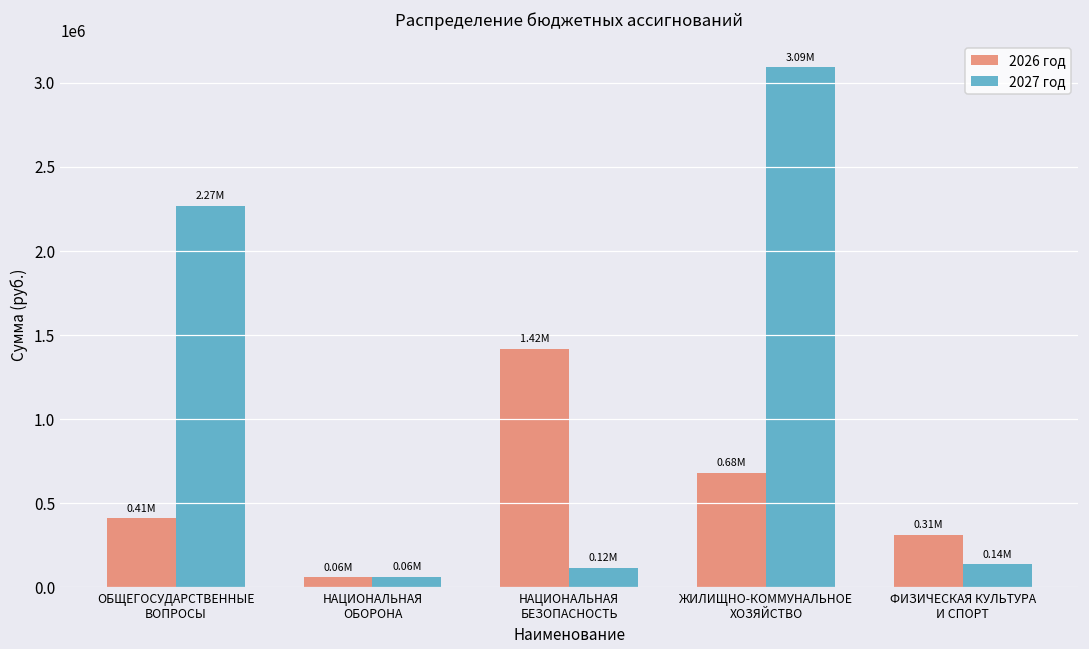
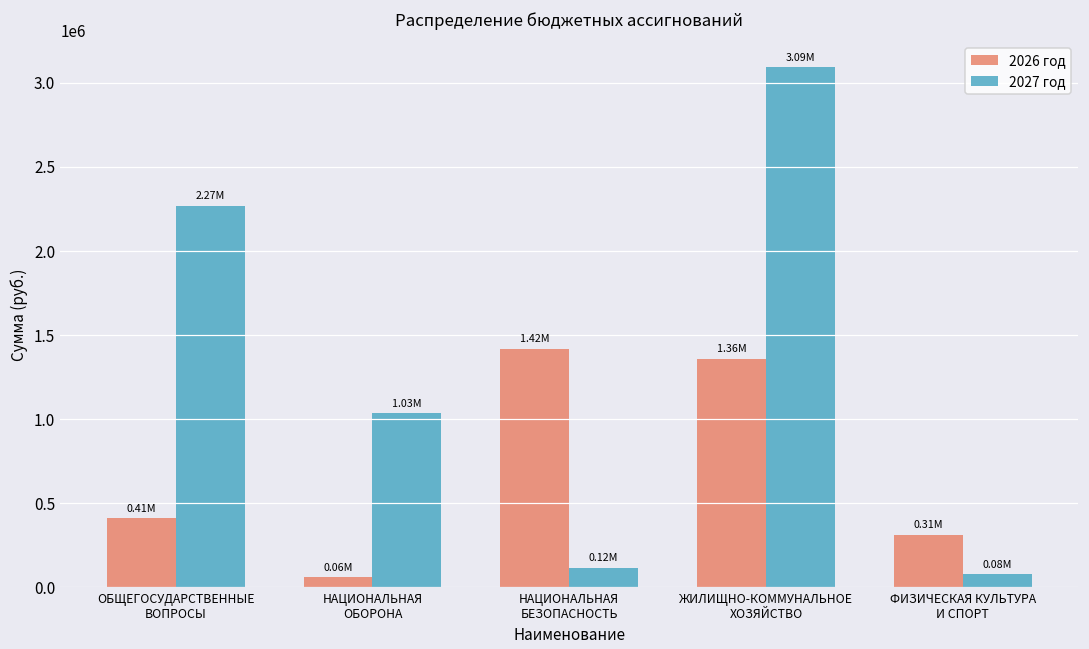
  {
    "2026 год": {
      "ОБЩЕГОСУДАРСТВЕННЫЕ ВОПРОСЫ": "0.41M",
      "НАЦИОНАЛЬНАЯ ОБОРОНА": "0.06M",
      "НАЦИОНАЛЬНАЯ БЕЗОПАСНОСТЬ": "1.42M",
-     "ЖИЛИЩНО-КОММУНАЛЬНОЕ ХОЗЯЙСТВО": "0.68M",
+     "ЖИЛИЩНО-КОММУНАЛЬНОЕ ХОЗЯЙСТВО": "1.36M",
      "ФИЗИЧЕСКАЯ КУЛЬТУРА И СПОРТ": "0.31M"
    },
    "2027 год": {
      "ОБЩЕГОСУДАРСТВЕННЫЕ ВОПРОСЫ": "2.27M",
-     "НАЦИОНАЛЬНАЯ ОБОРОНА": "0.06M",
+     "НАЦИОНАЛЬНАЯ ОБОРОНА": "1.03M",
      "НАЦИОНАЛЬНАЯ БЕЗОПАСНОСТЬ": "0.12M",
      "ЖИЛИЩНО-КОММУНАЛЬНОЕ ХОЗЯЙСТВО": "3.09M",
-     "ФИЗИЧЕСКАЯ КУЛЬТУРА И СПОРТ": "0.14M"
+     "ФИЗИЧЕСКАЯ КУЛЬТУРА И СПОРТ": "0.08M"
    }
  }
